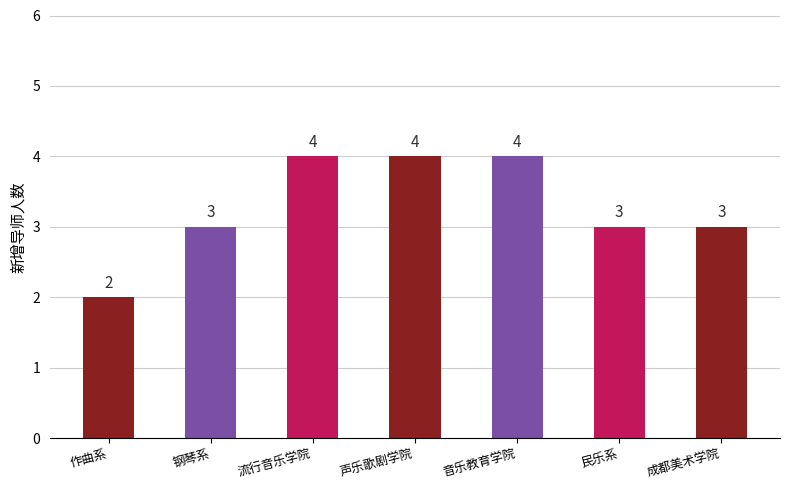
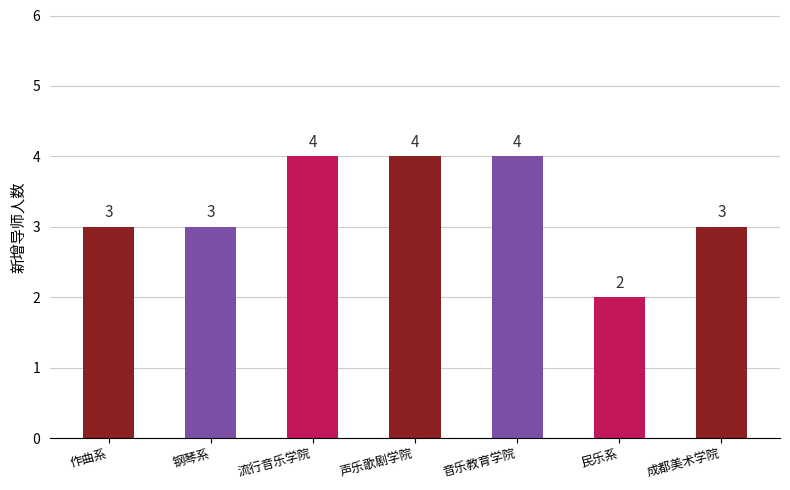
  {
-   "作曲系": 2,
+   "作曲系": 3,
    "钢琴系": 3,
    "流行音乐学院": 4,
    "声乐歌剧学院": 4,
    "音乐教育学院": 4,
-   "民乐系": 3,
+   "民乐系": 2,
    "成都美术学院": 3
  }
